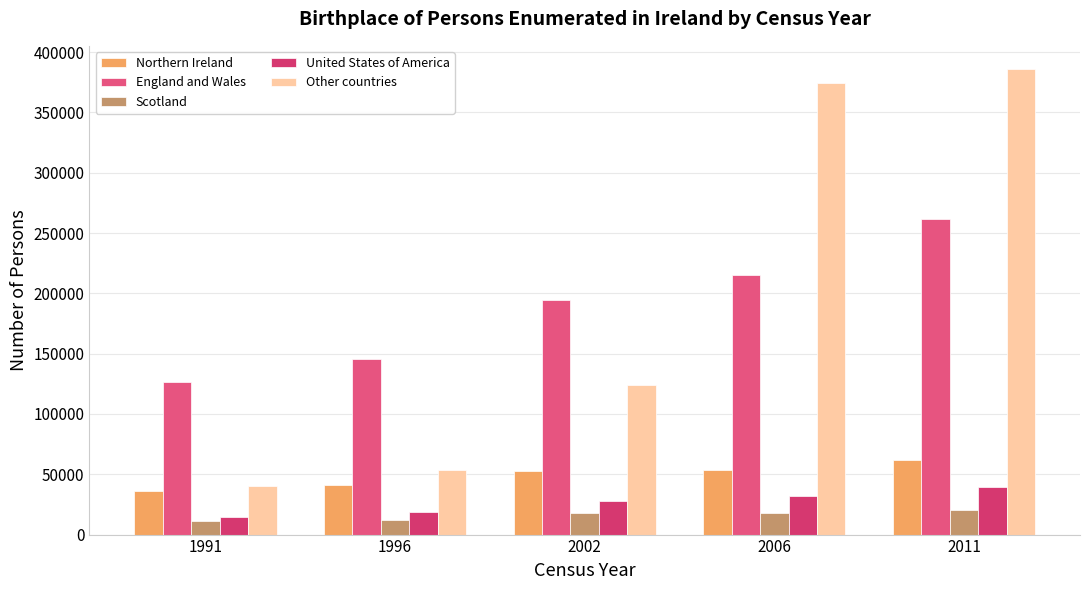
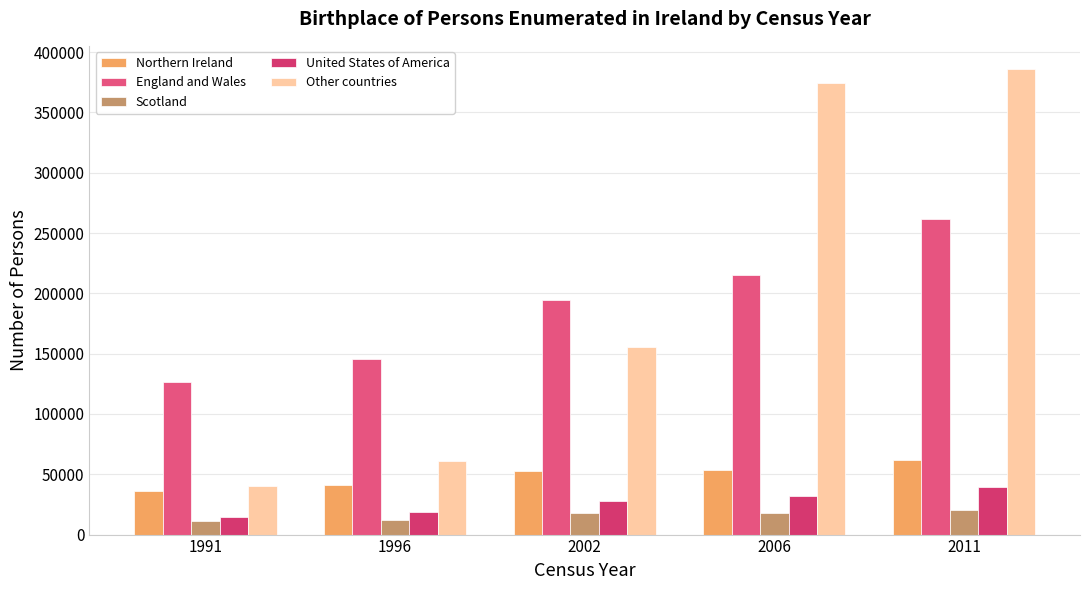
  {
    "Other countries": {
      "1991": 40000,
-     "1996": 53000,
-     "2002": 124000,
+     "1996": 61000,
+     "2002": 156000,
      "2006": 374000,
      "2011": 386000
    }
  }
